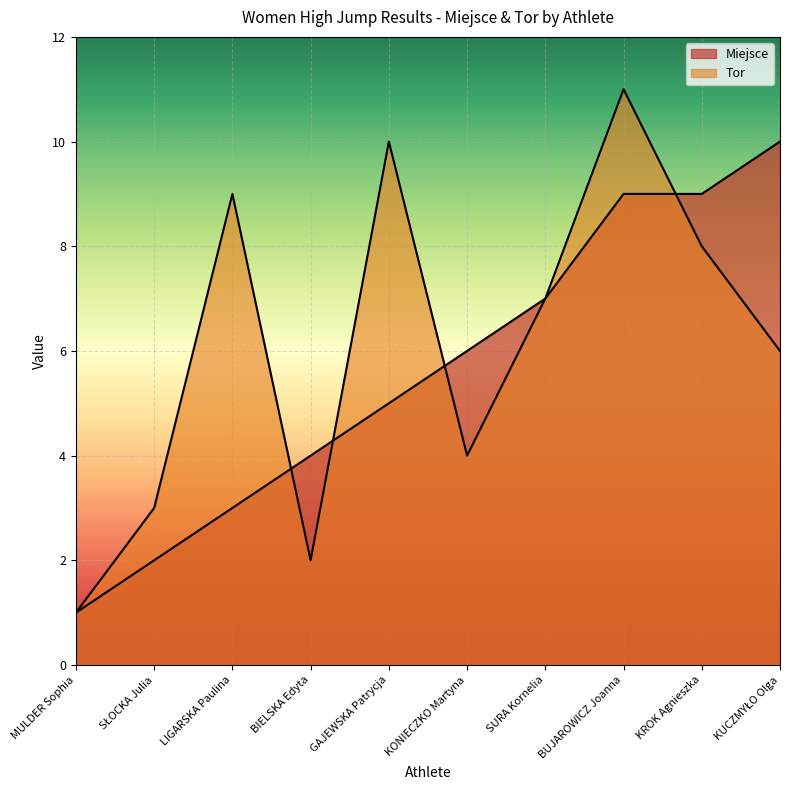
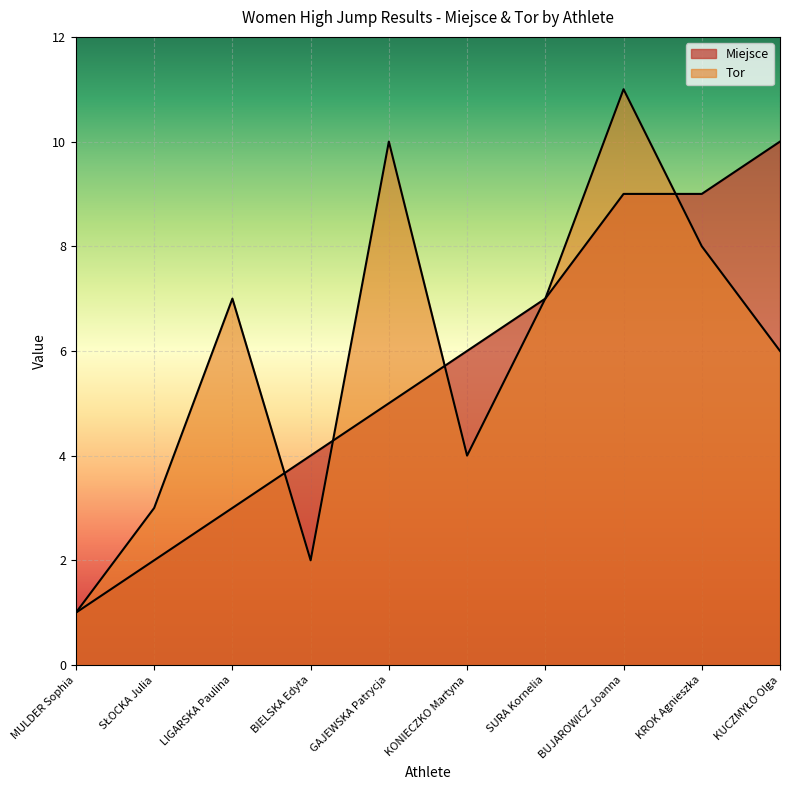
  {
    "Miejsce": {
      "SŁOCKA Julia": 2,
      "LIGARSKA Paulina": 3,
      "BIELSKA Edyta": 4,
      "GAJEWSKA Patrycja": 5,
      "KONIECZKO Martyna": 6,
      "BUJAROWICZ Joanna": 9,
      "KROK Agnieszka": 9,
      "KUCZMYŁO Olga": 10
    },
    "Tor": {
      "SŁOCKA Julia": 3,
-     "LIGARSKA Paulina": 9,
+     "LIGARSKA Paulina": 7,
      "BIELSKA Edyta": 2,
      "GAJEWSKA Patrycja": 10,
      "KONIECZKO Martyna": 4,
      "BUJAROWICZ Joanna": 11,
      "KROK Agnieszka": 8,
      "KUCZMYŁO Olga": 6
    }
  }
